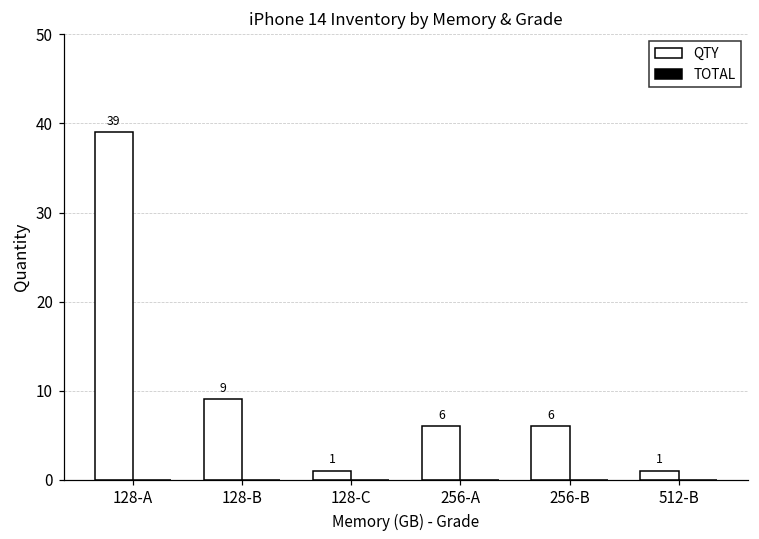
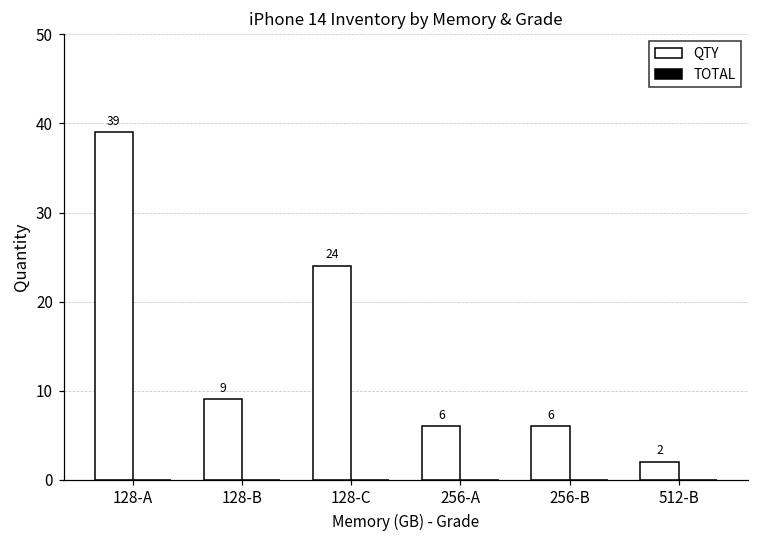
  {
    "QTY": {
      "128-A": 39,
      "128-B": 9,
-     "128-C": 1,
+     "128-C": 24,
      "256-A": 6,
      "256-B": 6,
-     "512-B": 1
+     "512-B": 2
    },
    "TOTAL": {
      "128-A": 0,
      "128-B": 0,
      "128-C": 0,
      "256-A": 0,
      "256-B": 0,
      "512-B": 0
    }
  }
